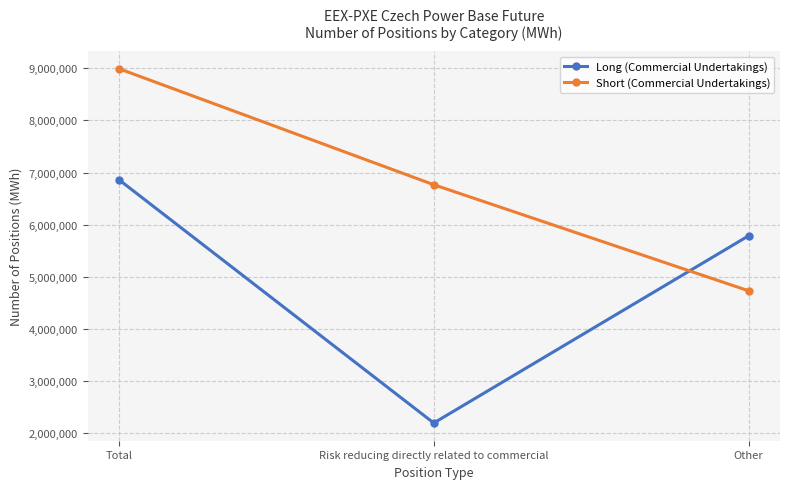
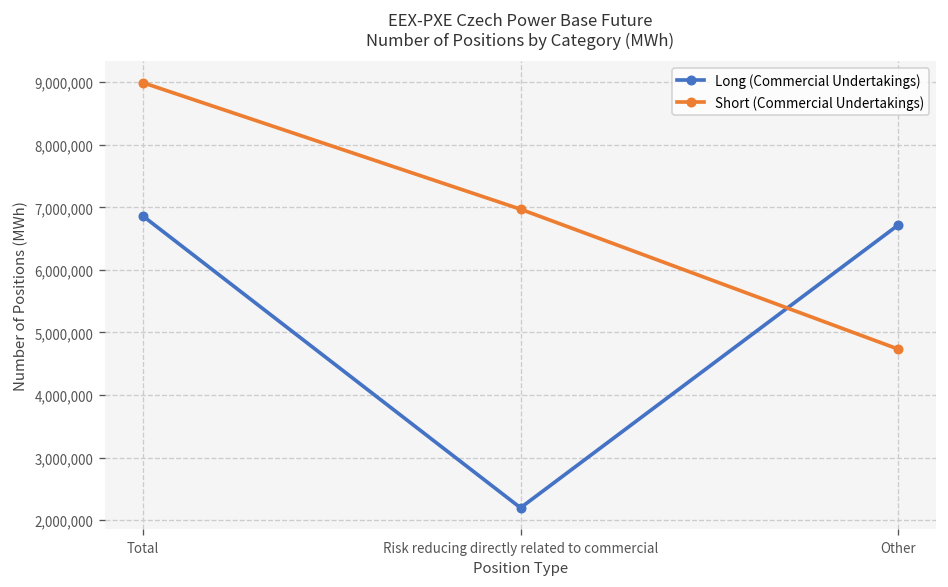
  {
    "Long (Commercial Undertakings)": {
      "Total": "6,900,000",
      "Risk reducing directly related to commercial": "2,200,000",
-     "Other": "5,800,000"
+     "Other": "6,700,000"
    },
    "Short (Commercial Undertakings)": {
      "Total": "9,000,000",
-     "Risk reducing directly related to commercial": "6,800,000",
+     "Risk reducing directly related to commercial": "7,000,000",
      "Other": "4,700,000"
    }
  }
